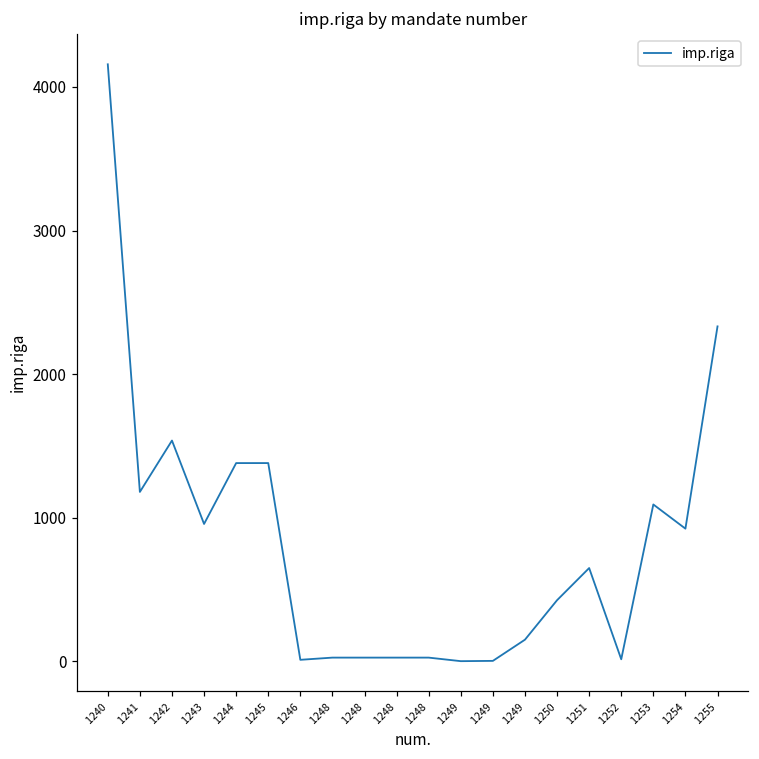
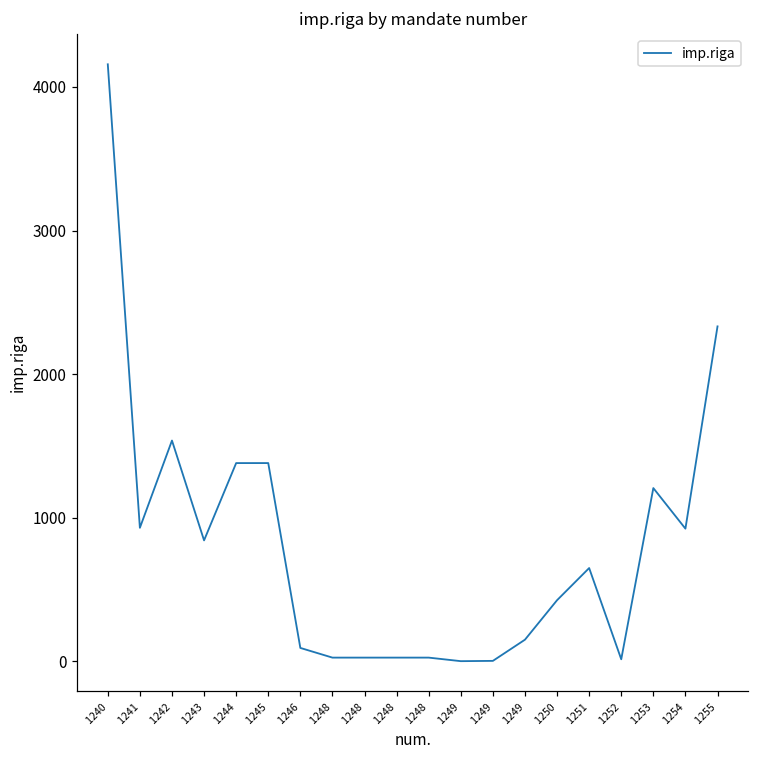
  {
    "1240": 4160,
-   "1241": 1180,
+   "1241": 930,
    "1242": 1540,
-   "1243": 960,
+   "1243": 840,
    "1244": 1380,
    "1245": 1380,
-   "1246": 10,
+   "1246": 90,
    "1250": 430,
    "1251": 650,
    "1252": 10,
-   "1253": 1090,
+   "1253": 1210,
    "1254": 920,
    "1255": 2330
  }
